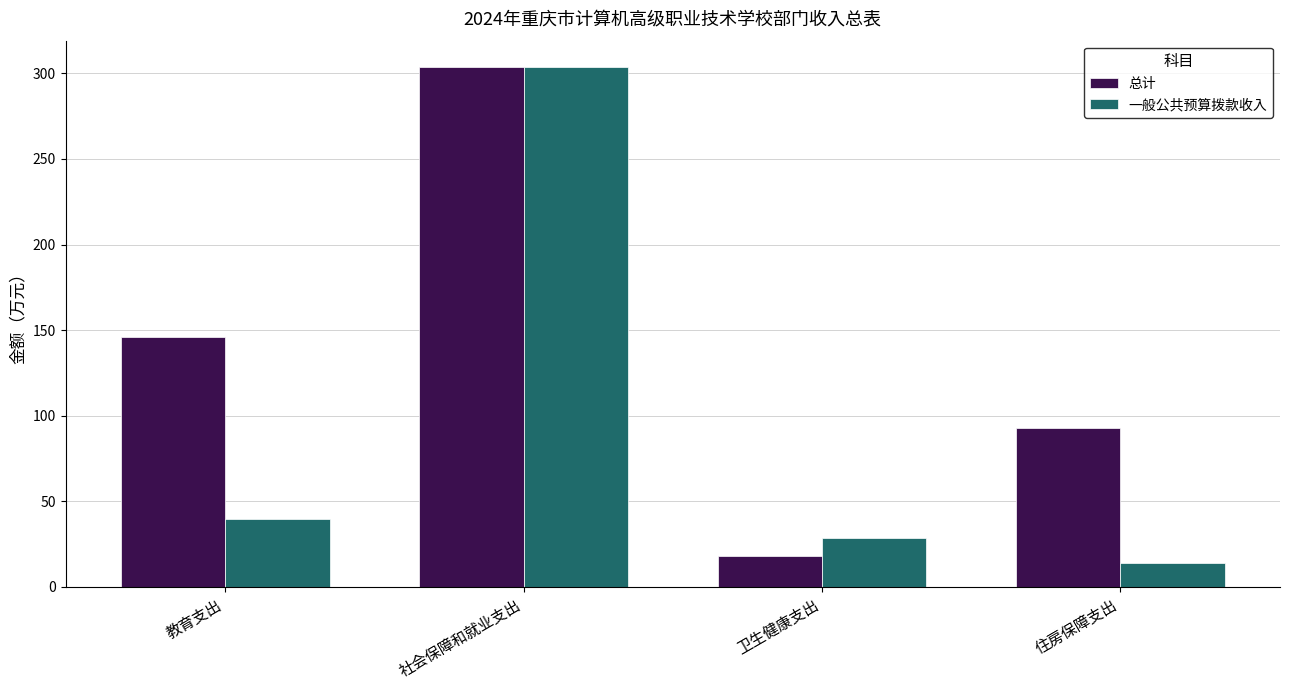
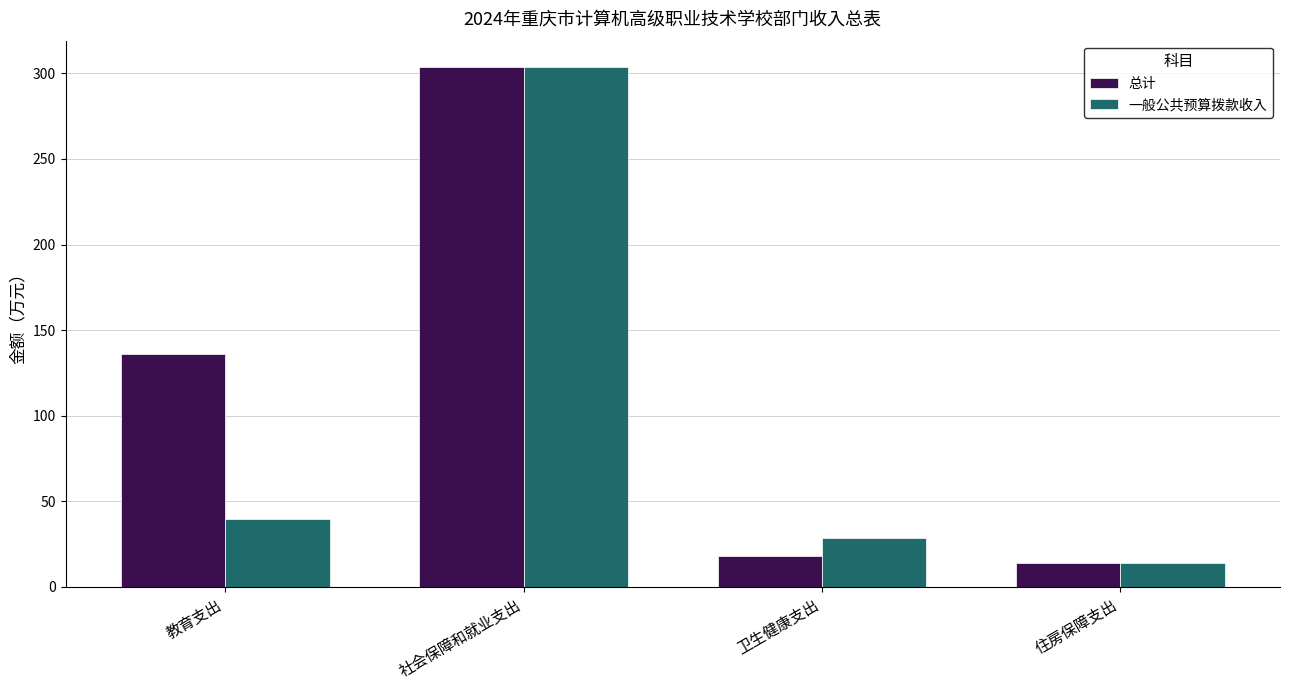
  {
    "总计": {
-     "教育支出": 146,
+     "教育支出": 136,
      "社会保障和就业支出": 304,
      "卫生健康支出": 18,
-     "住房保障支出": 93
+     "住房保障支出": 14
    },
    "一般公共预算拨款收入": {
      "教育支出": 40,
      "社会保障和就业支出": 304,
      "卫生健康支出": 28,
      "住房保障支出": 14
    }
  }
